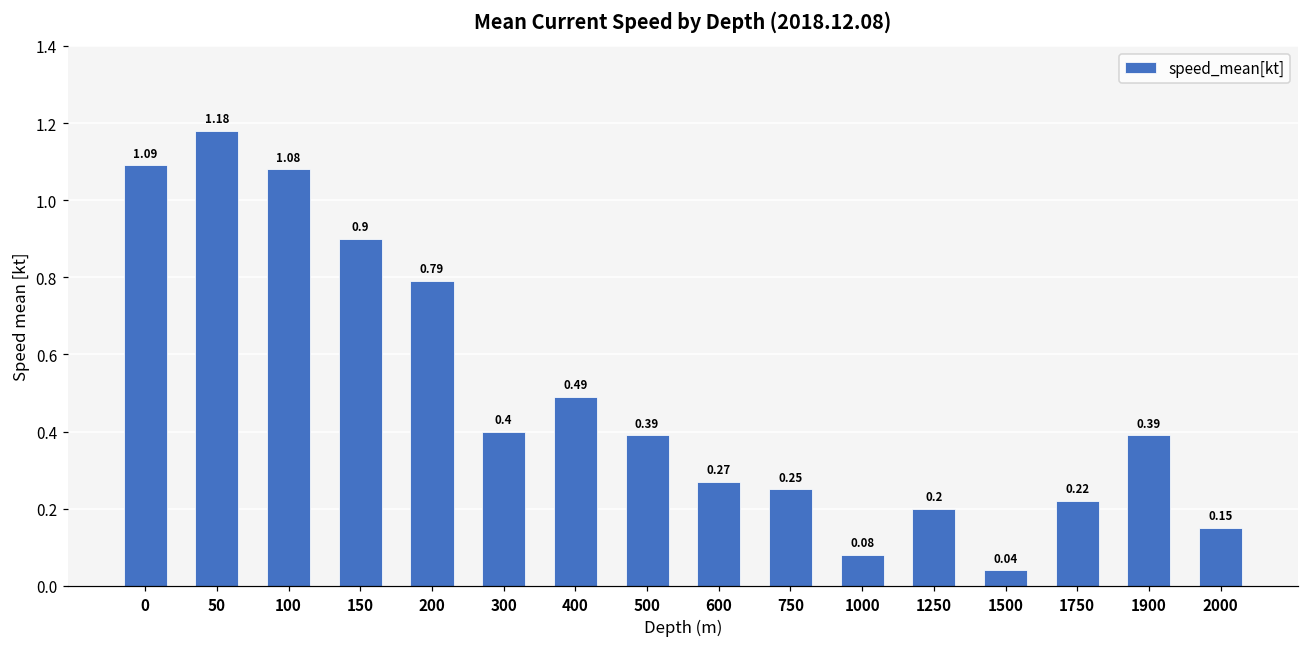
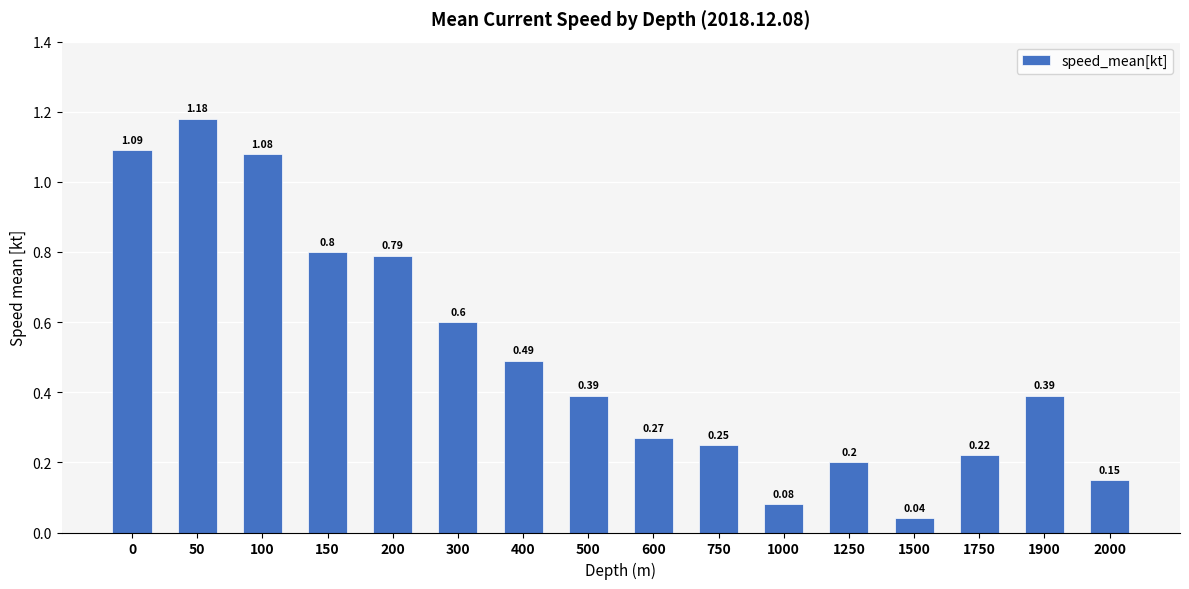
  {
    "0": 1.09,
    "50": 1.18,
    "100": 1.08,
-   "150": 0.9,
+   "150": 0.8,
    "200": 0.79,
-   "300": 0.4,
+   "300": 0.6,
    "400": 0.49,
    "500": 0.39,
    "600": 0.27,
    "750": 0.25,
    "1000": 0.08,
    "1250": 0.2,
    "1500": 0.04,
    "1750": 0.22,
    "1900": 0.39,
    "2000": 0.15
  }
